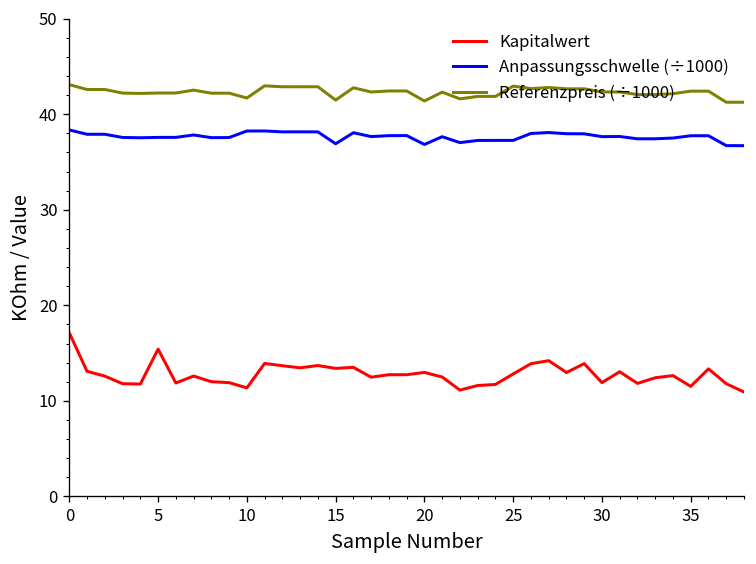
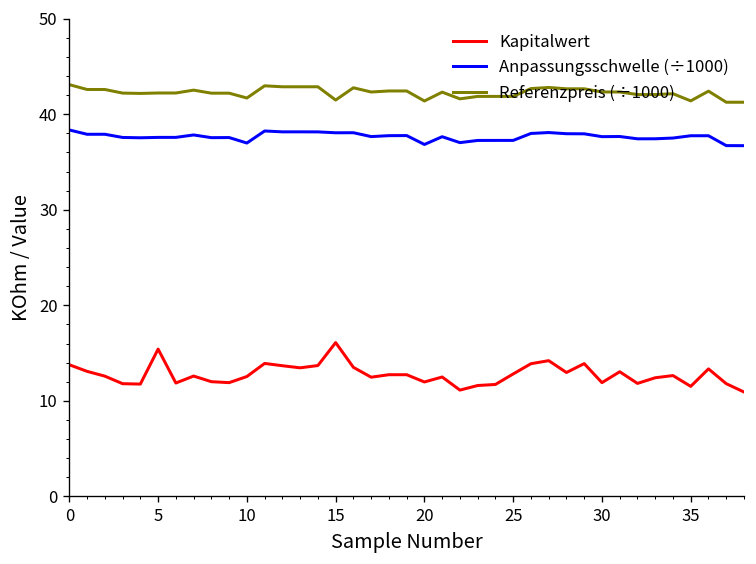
  {
    "Kapitalwert": {
-     "0": 17,
+     "0": 14,
      "5": 15,
-     "10": 11,
-     "15": 13,
-     "20": 13,
+     "10": 13,
+     "15": 16,
+     "20": 12,
      "25": 13,
      "30": 12,
      "35": 12
    },
    "Anpassungsschwelle (÷1000)": {
      "0": 38,
      "5": 38,
-     "10": 38,
-     "15": 37,
+     "10": 37,
+     "15": 38,
      "20": 37,
      "25": 37,
      "30": 38,
      "35": 38
    },
    "Referenzpreis (÷1000)": {
      "0": 43,
      "5": 42,
      "10": 42,
      "15": 41,
      "20": 41,
-     "25": 43,
+     "25": 42,
      "30": 42,
-     "35": 42
+     "35": 41
    }
  }
